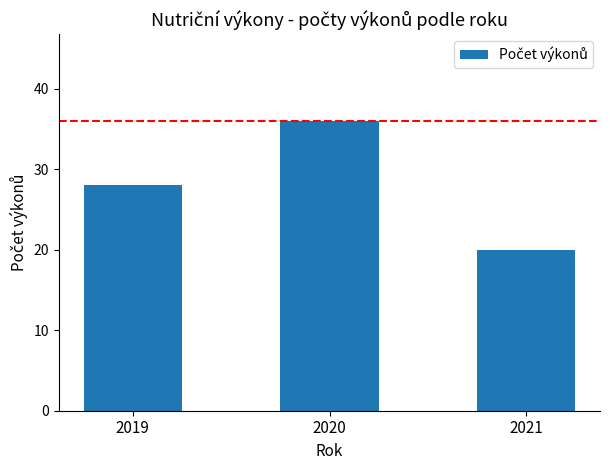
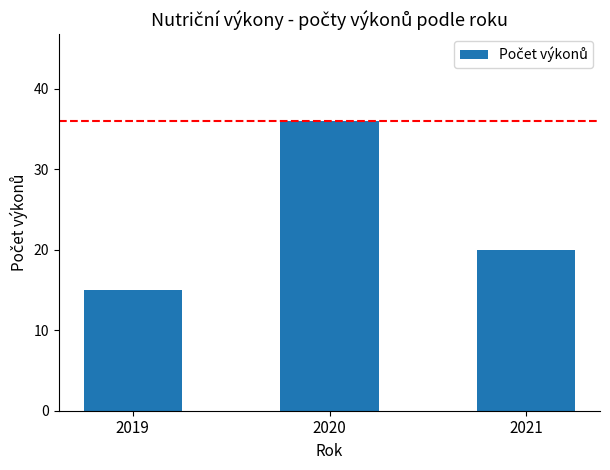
  {
-   "2019": 28,
+   "2019": 15,
    "2020": 36,
    "2021": 20
  }
